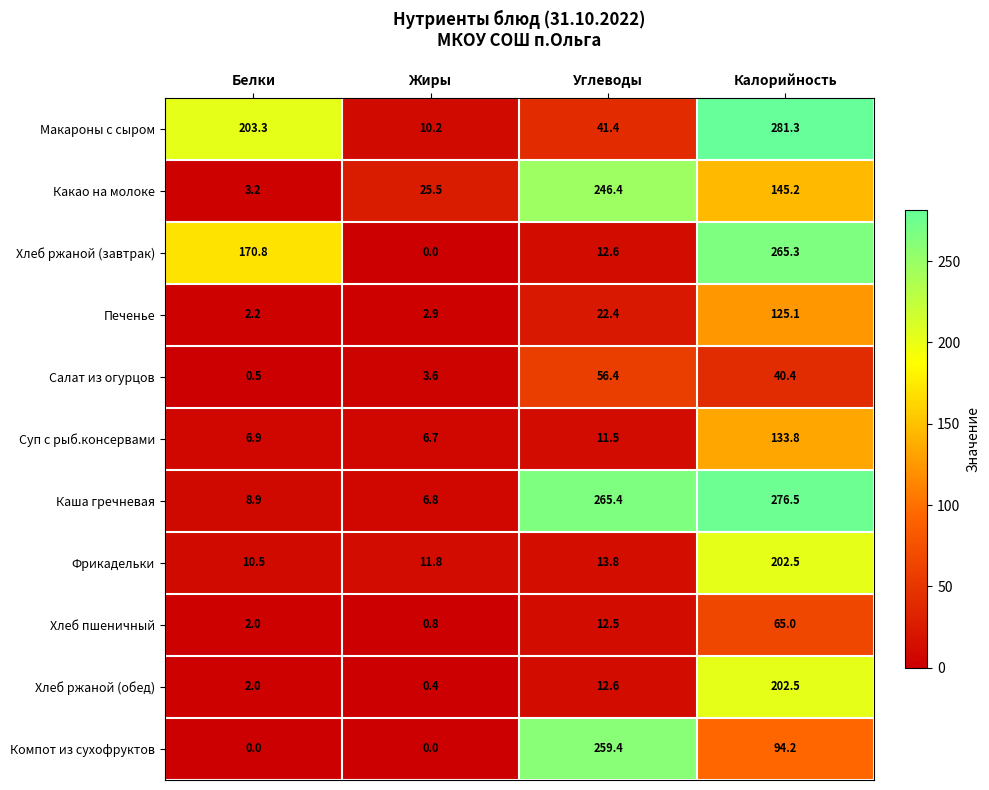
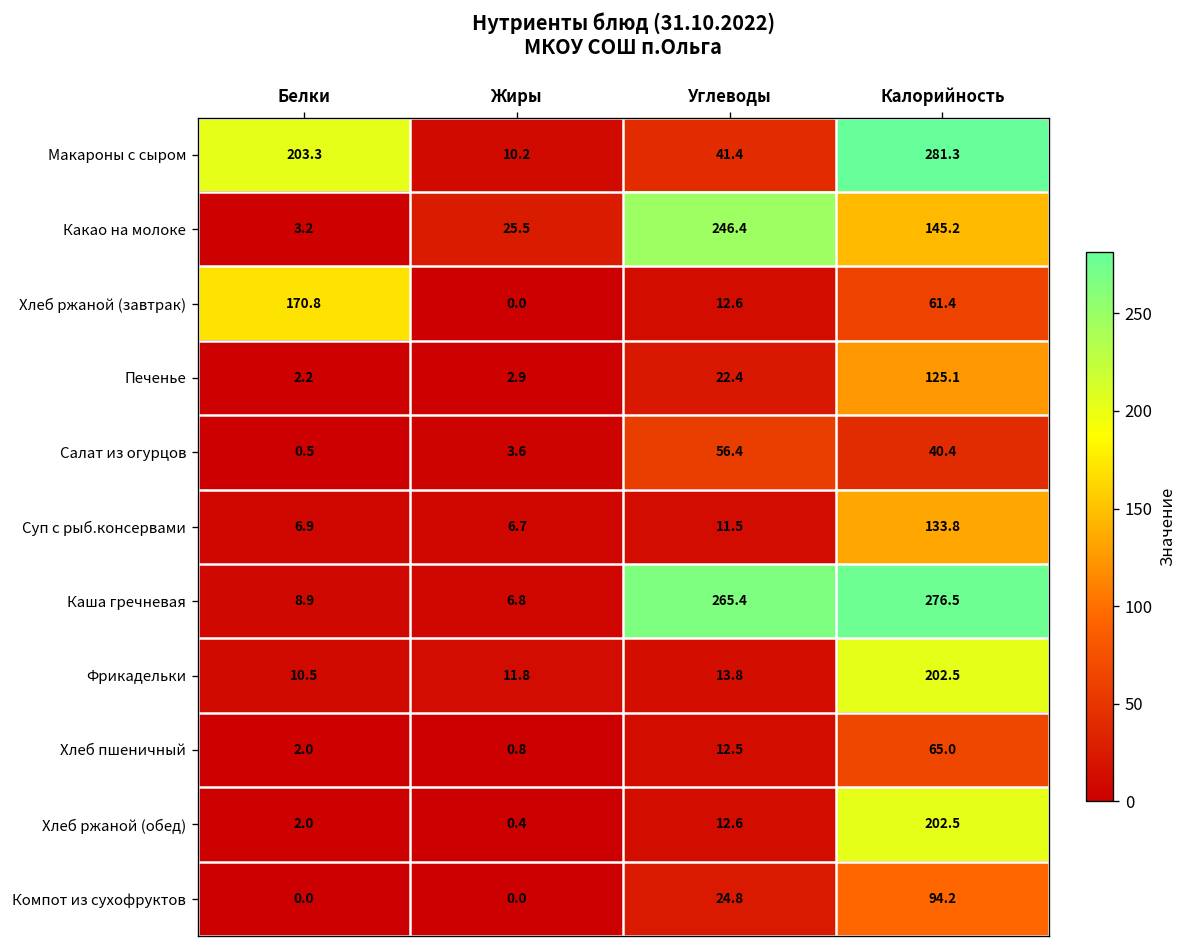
  {
    "Макароны с сыром": {
      "Белки": 203.3,
      "Жиры": 10.2,
      "Углеводы": 41.4,
      "Калорийность": 281.3
    },
    "Какао на молоке": {
      "Белки": 3.2,
      "Жиры": 25.5,
      "Углеводы": 246.4,
      "Калорийность": 145.2
    },
    "Хлеб ржаной (завтрак)": {
      "Белки": 170.8,
      "Жиры": 0.0,
      "Углеводы": 12.6,
-     "Калорийность": 265.3
+     "Калорийность": 61.4
    },
    "Печенье": {
      "Белки": 2.2,
      "Жиры": 2.9,
      "Углеводы": 22.4,
      "Калорийность": 125.1
    },
    "Салат из огурцов": {
      "Белки": 0.5,
      "Жиры": 3.6,
      "Углеводы": 56.4,
      "Калорийность": 40.4
    },
    "Суп с рыб.консервами": {
      "Белки": 6.9,
      "Жиры": 6.7,
      "Углеводы": 11.5,
      "Калорийность": 133.8
    },
    "Каша гречневая": {
      "Белки": 8.9,
      "Жиры": 6.8,
      "Углеводы": 265.4,
      "Калорийность": 276.5
    },
    "Фрикадельки": {
      "Белки": 10.5,
      "Жиры": 11.8,
      "Углеводы": 13.8,
      "Калорийность": 202.5
    },
    "Хлеб пшеничный": {
      "Белки": 2.0,
      "Жиры": 0.8,
      "Углеводы": 12.5,
      "Калорийность": 65.0
    },
    "Хлеб ржаной (обед)": {
      "Белки": 2.0,
      "Жиры": 0.4,
      "Углеводы": 12.6,
      "Калорийность": 202.5
    },
    "Компот из сухофруктов": {
      "Белки": 0.0,
      "Жиры": 0.0,
-     "Углеводы": 259.4,
+     "Углеводы": 24.8,
      "Калорийность": 94.2
    }
  }
